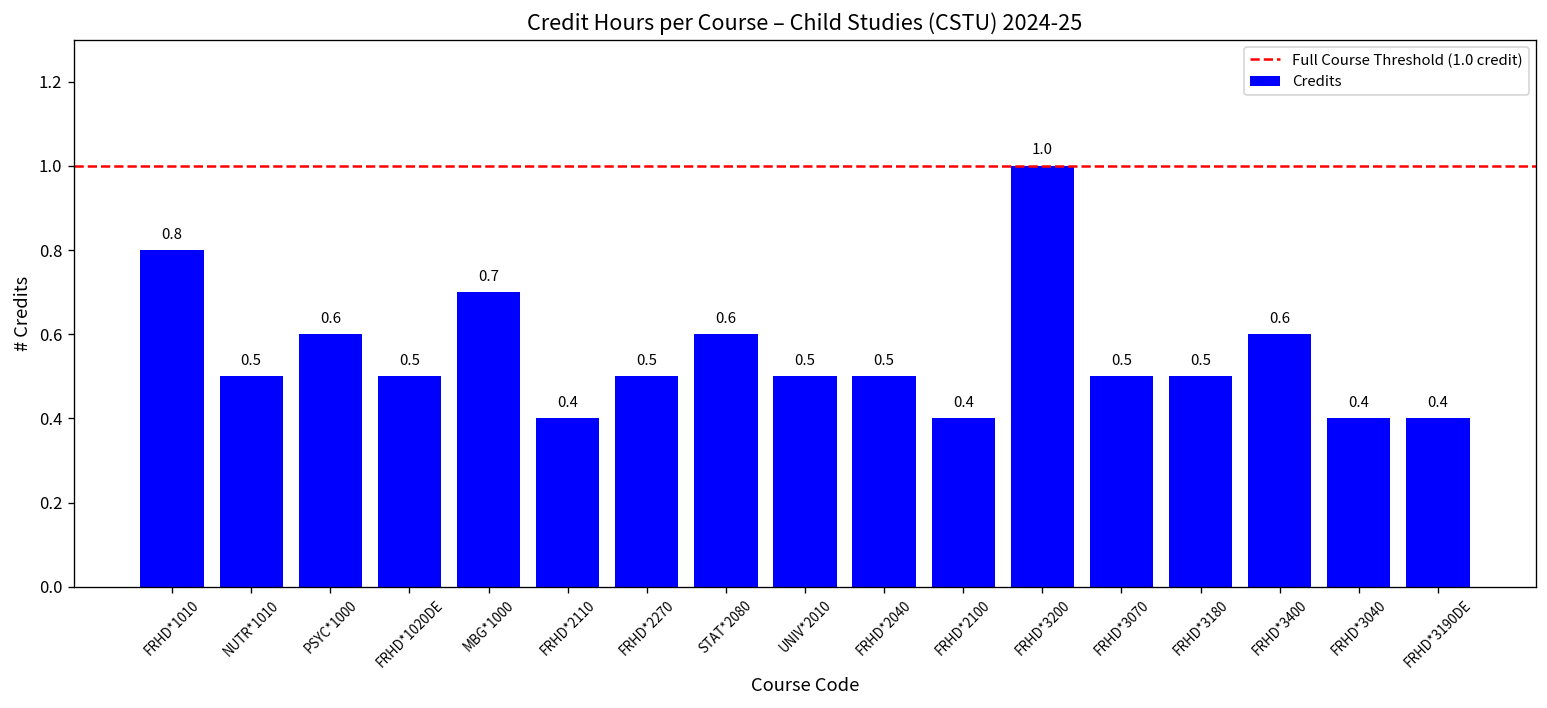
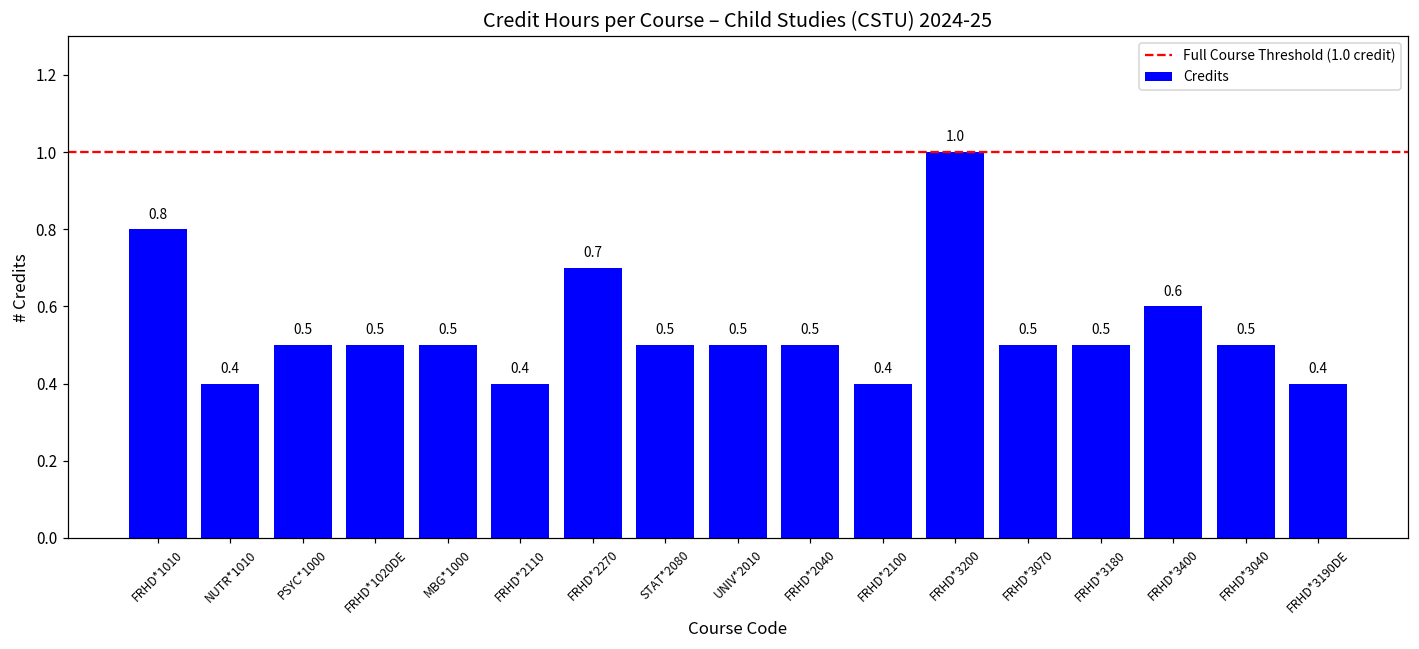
  {
    "FRHD*1010": 0.8,
-   "NUTR*1010": 0.5,
-   "PSYC*1000": 0.6,
+   "NUTR*1010": 0.4,
+   "PSYC*1000": 0.5,
    "FRHD*1020DE": 0.5,
-   "MBG*1000": 0.7,
+   "MBG*1000": 0.5,
    "FRHD*2110": 0.4,
-   "FRHD*2270": 0.5,
-   "STAT*2080": 0.6,
+   "FRHD*2270": 0.7,
+   "STAT*2080": 0.5,
    "UNIV*2010": 0.5,
    "FRHD*2040": 0.5,
    "FRHD*2100": 0.4,
    "FRHD*3200": 1.0,
    "FRHD*3070": 0.5,
    "FRHD*3180": 0.5,
    "FRHD*3400": 0.6,
-   "FRHD*3040": 0.4,
+   "FRHD*3040": 0.5,
    "FRHD*3190DE": 0.4
  }
